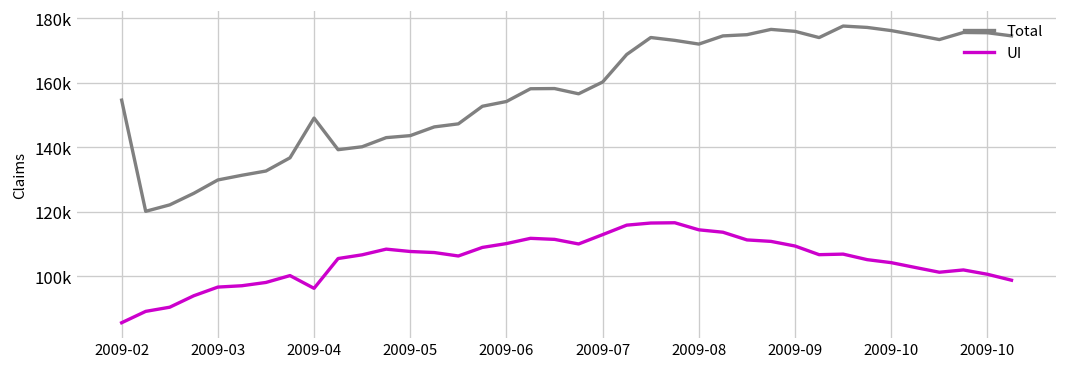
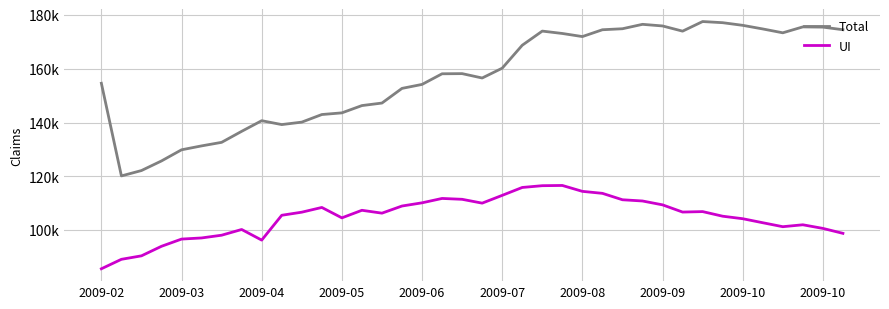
  {
    "Total": {
      "2009-02": 155000,
      "2009-03": 130000,
-     "2009-04": 149000,
+     "2009-04": 141000,
      "2009-05": 144000,
      "2009-06": 154000,
      "2009-07": 160000,
      "2009-08": 172000,
      "2009-09": 176000
    },
    "UI": {
      "2009-02": 86000,
      "2009-03": 97000,
      "2009-04": 96000,
-     "2009-05": 108000,
+     "2009-05": 105000,
      "2009-06": 110000,
      "2009-07": 113000,
      "2009-08": 114000,
      "2009-09": 109000
    }
  }
